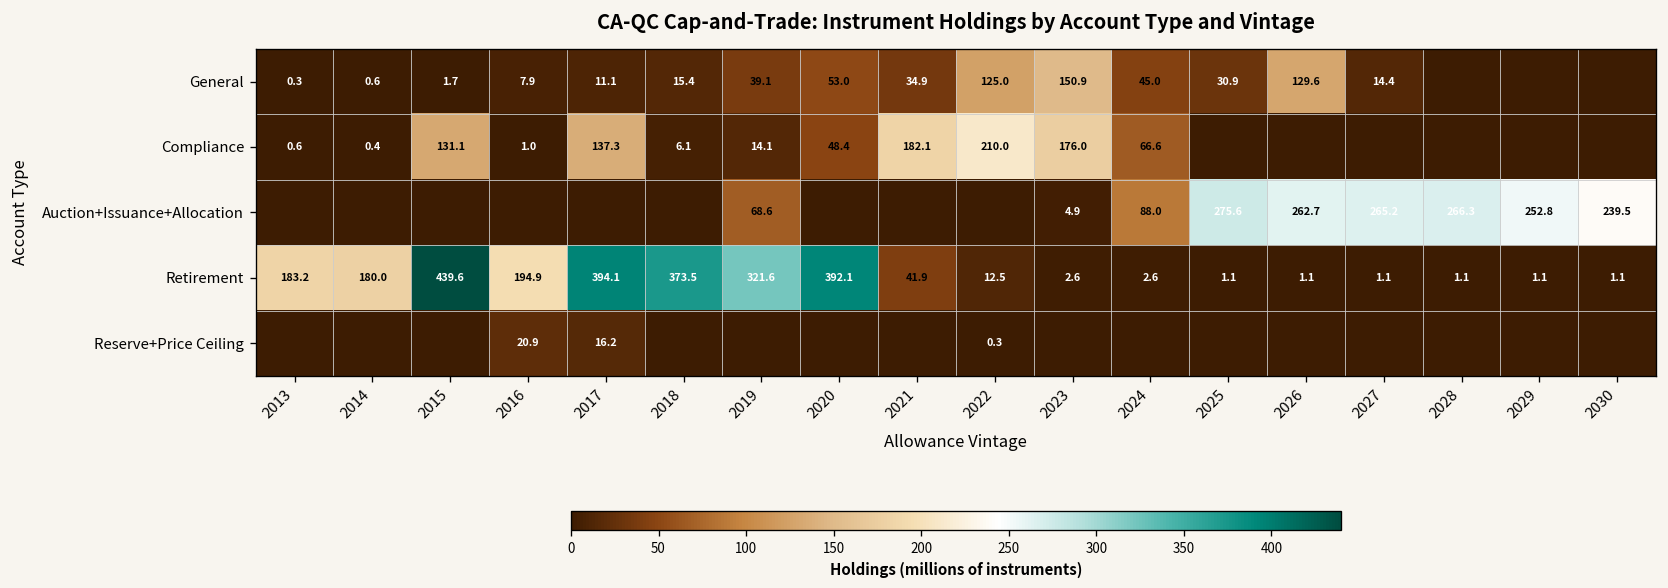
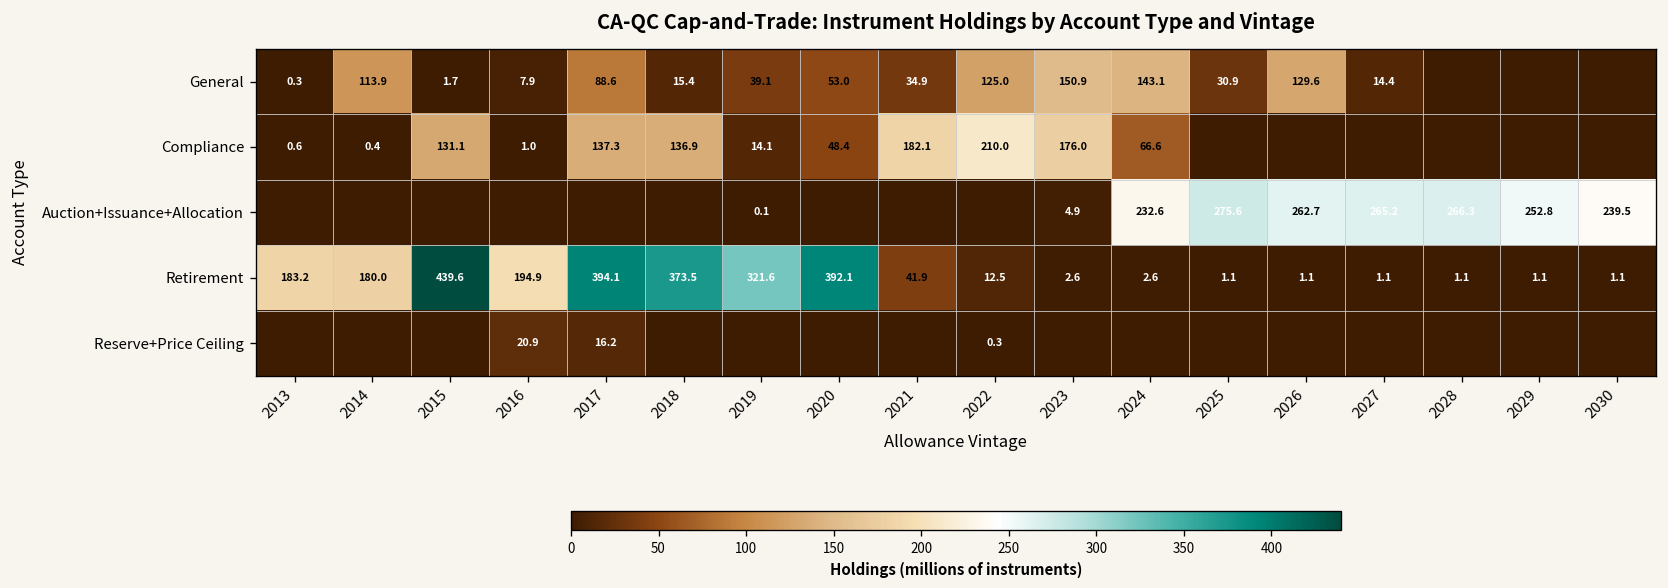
  {
    "General": {
      "2013": 0.3,
-     "2014": 0.6,
+     "2014": 113.9,
      "2015": 1.7,
      "2016": 7.9,
-     "2017": 11.1,
+     "2017": 88.6,
      "2018": 15.4,
      "2019": 39.1,
      "2020": 53.0,
      "2021": 34.9,
      "2022": 125.0,
      "2023": 150.9,
-     "2024": 45.0,
+     "2024": 143.1,
      "2025": 30.9,
      "2026": 129.6,
      "2027": 14.4
    },
    "Compliance": {
      "2013": 0.6,
      "2014": 0.4,
      "2015": 131.1,
      "2016": 1.0,
      "2017": 137.3,
-     "2018": 6.1,
+     "2018": 136.9,
      "2019": 14.1,
      "2020": 48.4,
      "2021": 182.1,
      "2022": 210.0,
      "2023": 176.0,
      "2024": 66.6
    },
    "Auction+Issuance+Allocation": {
-     "2019": 68.6,
+     "2019": 0.1,
      "2023": 4.9,
-     "2024": 88.0,
+     "2024": 232.6,
      "2025": 275.6,
      "2026": 262.7,
      "2029": 252.8,
      "2030": 239.5
    },
    "Retirement": {
      "2013": 183.2,
      "2014": 180.0,
      "2015": 439.6,
      "2016": 194.9,
      "2017": 394.1,
      "2018": 373.5,
      "2019": 321.6,
      "2020": 392.1,
      "2021": 41.9,
      "2022": 12.5,
      "2023": 2.6,
      "2024": 2.6,
      "2025": 1.1,
      "2026": 1.1,
      "2027": 1.1,
      "2028": 1.1,
      "2029": 1.1,
      "2030": 1.1
    },
    "Reserve+Price Ceiling": {
      "2016": 20.9,
      "2017": 16.2,
      "2022": 0.3
    }
  }
